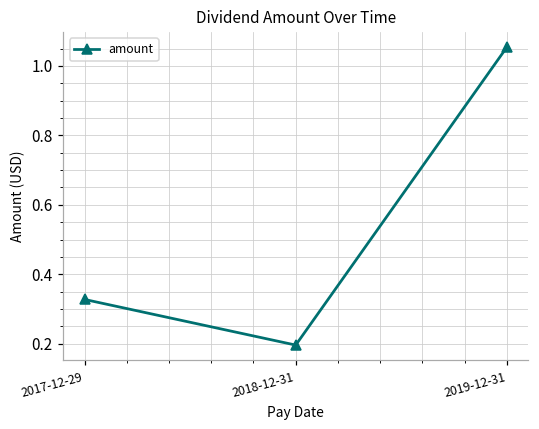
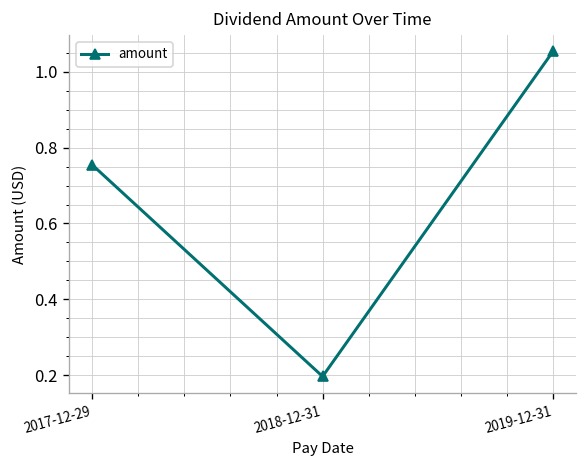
  {
-   "2017-12-29": 0.33,
+   "2017-12-29": 0.75,
    "2018-12-31": 0.20,
    "2019-12-31": 1.05
  }
